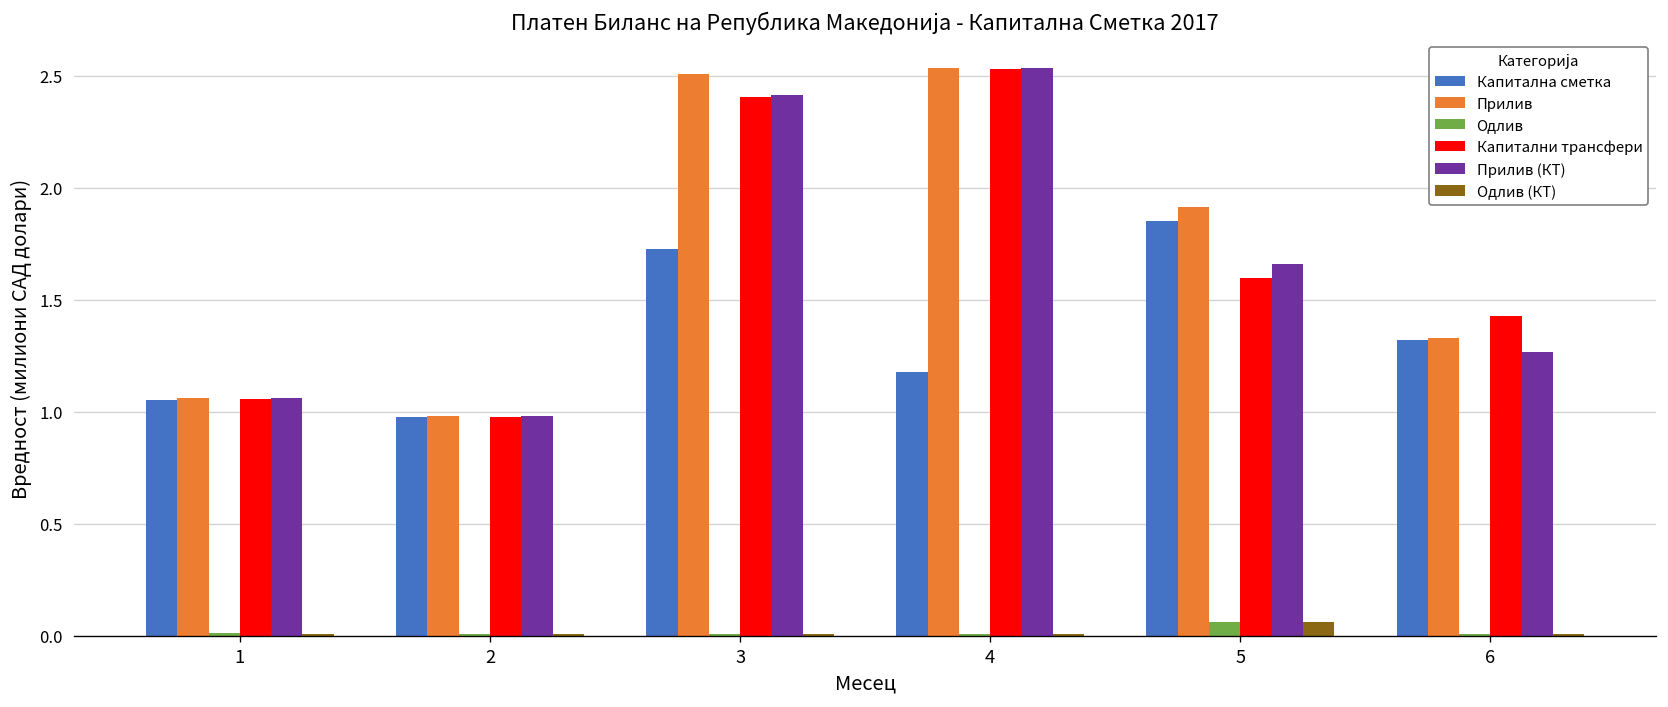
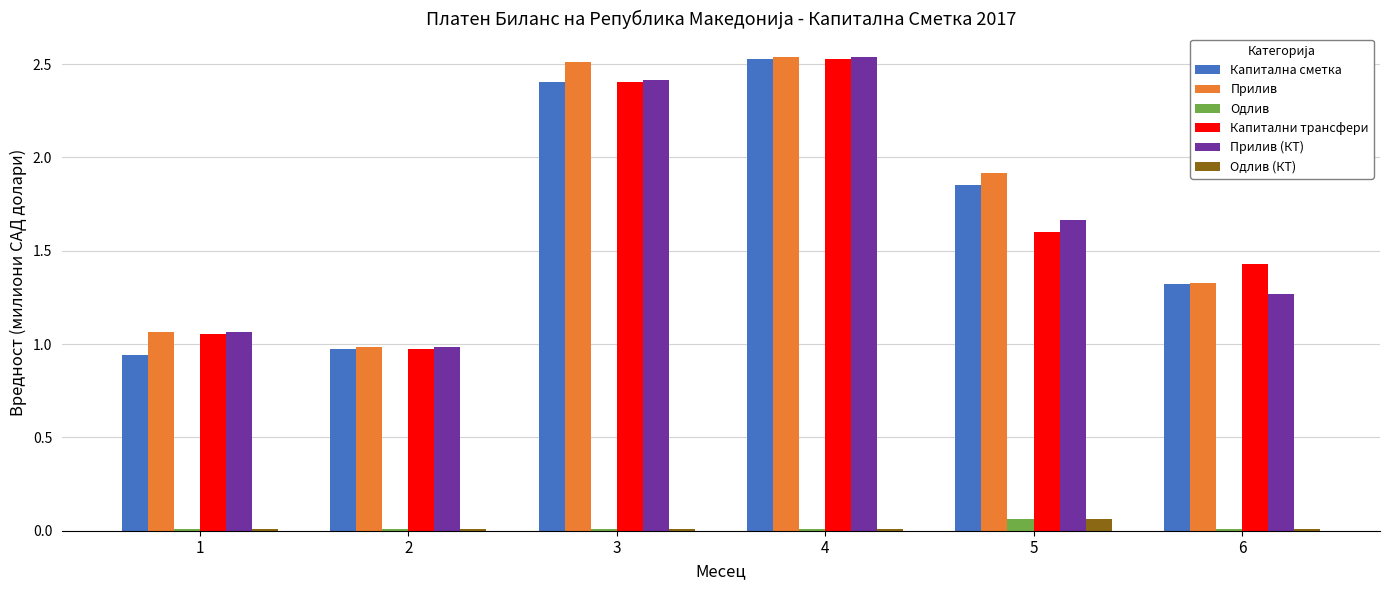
  {
    "Капитална сметка": {
-     "1": 1.05,
+     "1": 0.94,
      "2": 0.98,
-     "3": 1.73,
-     "4": 1.18,
+     "3": 2.41,
+     "4": 2.53,
      "5": 1.85,
      "6": 1.32
    },
    "Прилив": {
      "1": 1.06,
      "2": 0.98,
      "3": 2.51,
      "4": 2.54,
      "5": 1.92,
      "6": 1.33
    },
    "Одлив": {
      "5": 0.06
    },
    "Капитални трансфери": {
      "1": 1.06,
      "2": 0.98,
      "3": 2.41,
      "4": 2.53,
      "5": 1.60,
      "6": 1.43
    },
    "Прилив (КТ)": {
      "1": 1.06,
      "2": 0.98,
      "3": 2.41,
      "4": 2.54,
      "5": 1.66,
      "6": 1.27
    },
    "Одлив (КТ)": {
      "5": 0.06
    }
  }
